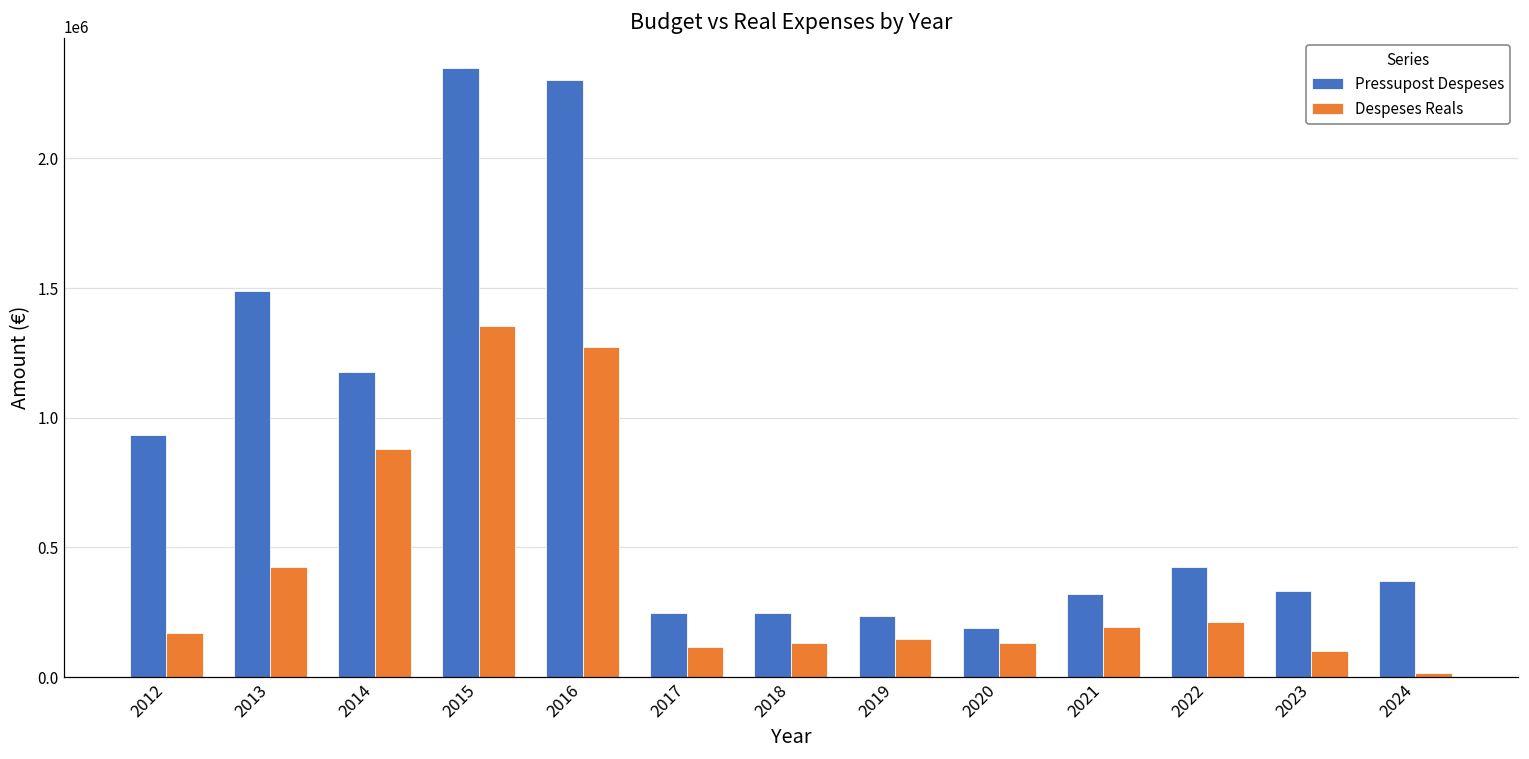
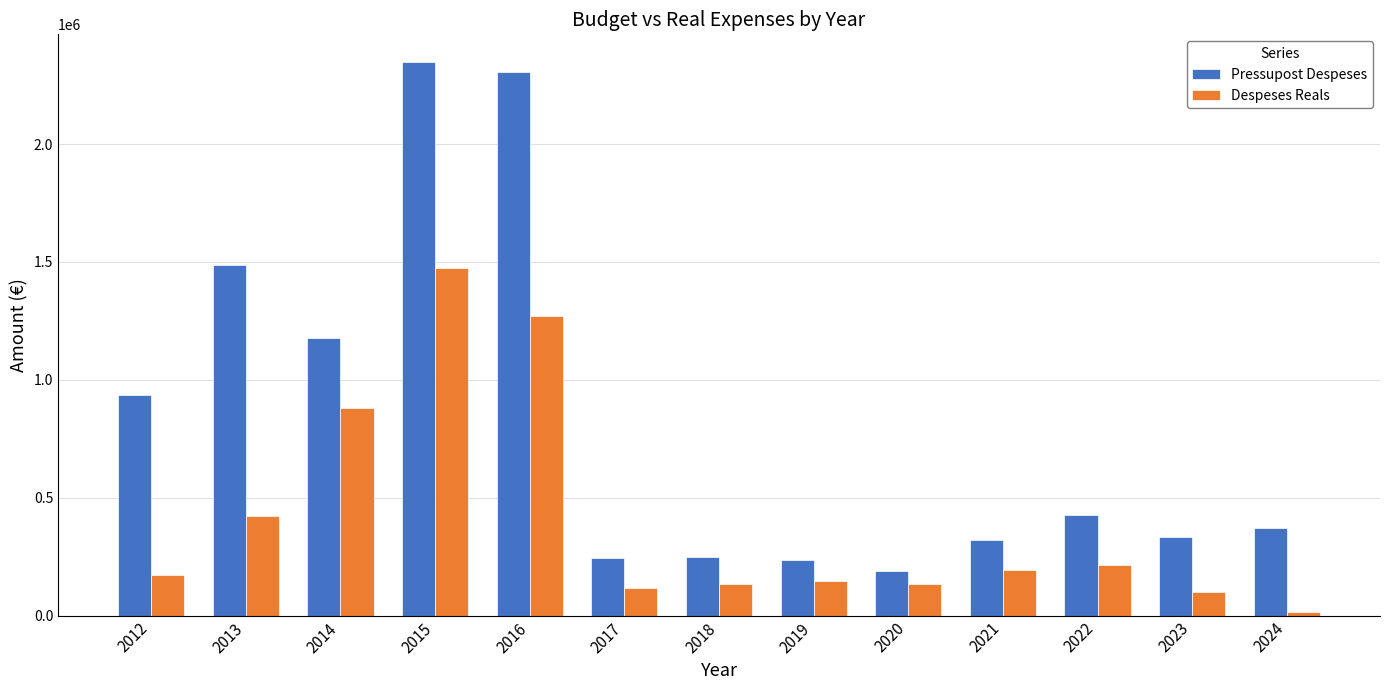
  {
    "Pressupost Despeses": {
      "2012": 930000,
      "2013": 1490000,
      "2014": 1180000,
      "2015": 2350000,
      "2016": 2300000,
      "2017": 250000,
      "2018": 250000,
      "2019": 240000,
      "2020": 190000,
      "2021": 320000,
      "2022": 430000,
      "2023": 330000,
      "2024": 370000
    },
    "Despeses Reals": {
      "2012": 170000,
      "2013": 420000,
      "2014": 880000,
-     "2015": 1350000,
+     "2015": 1470000,
      "2016": 1270000,
      "2017": 120000,
      "2018": 130000,
      "2019": 150000,
      "2020": 130000,
      "2021": 190000,
      "2022": 210000,
      "2023": 100000,
      "2024": 20000
    }
  }
